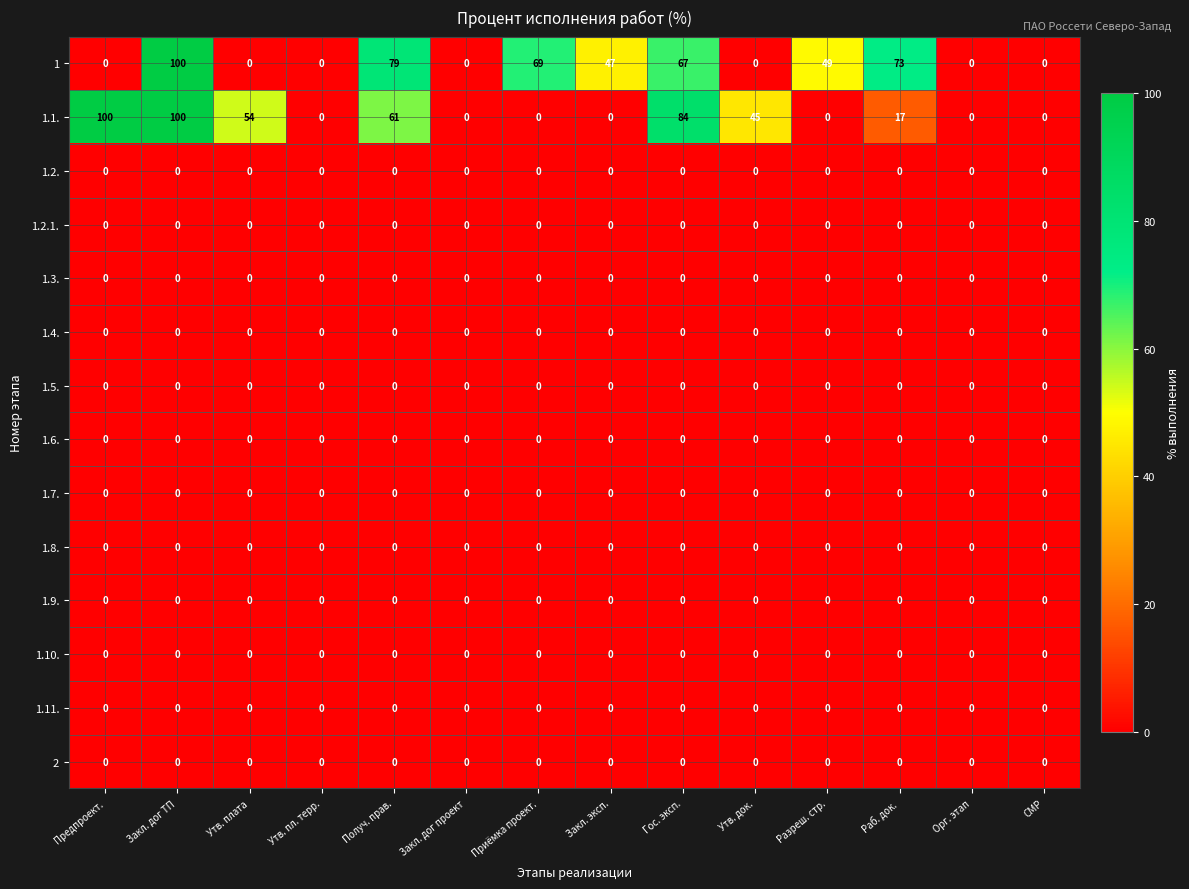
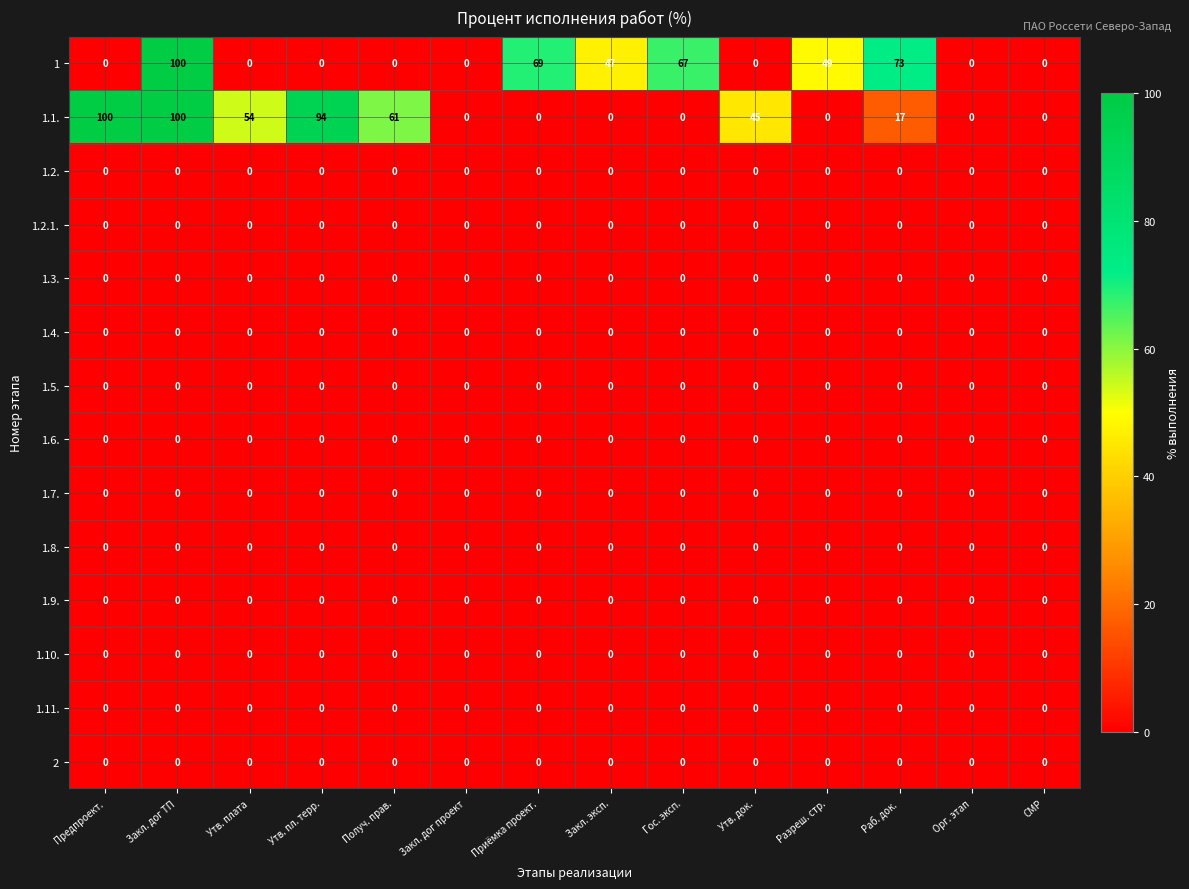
  {
    "1": {
      "Предпроект.": 0,
      "Закл. дог ТП": 100,
      "Утв. плата": 0,
      "Утв. пл. терр.": 0,
-     "Получ. прав.": 79,
+     "Получ. прав.": 0,
      "Закл. дог проект": 0,
      "Приёмка проект.": 69,
      "Закл. эксп.": 47,
      "Гос. эксп.": 67,
      "Утв. док.": 0,
      "Разреш. стр.": 49,
      "Раб. док.": 73,
      "Орг. этап": 0,
      "СМР": 0
    },
    "1.1.": {
      "Предпроект.": 100,
      "Закл. дог ТП": 100,
      "Утв. плата": 54,
-     "Утв. пл. терр.": 0,
+     "Утв. пл. терр.": 94,
      "Получ. прав.": 61,
      "Закл. дог проект": 0,
      "Приёмка проект.": 0,
      "Закл. эксп.": 0,
-     "Гос. эксп.": 84,
+     "Гос. эксп.": 0,
      "Утв. док.": 45,
      "Разреш. стр.": 0,
      "Раб. док.": 17,
      "Орг. этап": 0,
      "СМР": 0
    },
    "1.2.": {
      "Предпроект.": 0,
      "Закл. дог ТП": 0,
      "Утв. плата": 0,
      "Утв. пл. терр.": 0,
      "Получ. прав.": 0,
      "Закл. дог проект": 0,
      "Приёмка проект.": 0,
      "Закл. эксп.": 0,
      "Гос. эксп.": 0,
      "Утв. док.": 0,
      "Разреш. стр.": 0,
      "Раб. док.": 0,
      "Орг. этап": 0,
      "СМР": 0
    },
    "1.2.1.": {
      "Предпроект.": 0,
      "Закл. дог ТП": 0,
      "Утв. плата": 0,
      "Утв. пл. терр.": 0,
      "Получ. прав.": 0,
      "Закл. дог проект": 0,
      "Приёмка проект.": 0,
      "Закл. эксп.": 0,
      "Гос. эксп.": 0,
      "Утв. док.": 0,
      "Разреш. стр.": 0,
      "Раб. док.": 0,
      "Орг. этап": 0,
      "СМР": 0
    },
    "1.3.": {
      "Предпроект.": 0,
      "Закл. дог ТП": 0,
      "Утв. плата": 0,
      "Утв. пл. терр.": 0,
      "Получ. прав.": 0,
      "Закл. дог проект": 0,
      "Приёмка проект.": 0,
      "Закл. эксп.": 0,
      "Гос. эксп.": 0,
      "Утв. док.": 0,
      "Разреш. стр.": 0,
      "Раб. док.": 0,
      "Орг. этап": 0,
      "СМР": 0
    },
    "1.4.": {
      "Предпроект.": 0,
      "Закл. дог ТП": 0,
      "Утв. плата": 0,
      "Утв. пл. терр.": 0,
      "Получ. прав.": 0,
      "Закл. дог проект": 0,
      "Приёмка проект.": 0,
      "Закл. эксп.": 0,
      "Гос. эксп.": 0,
      "Утв. док.": 0,
      "Разреш. стр.": 0,
      "Раб. док.": 0,
      "Орг. этап": 0,
      "СМР": 0
    },
    "1.5.": {
      "Предпроект.": 0,
      "Закл. дог ТП": 0,
      "Утв. плата": 0,
      "Утв. пл. терр.": 0,
      "Получ. прав.": 0,
      "Закл. дог проект": 0,
      "Приёмка проект.": 0,
      "Закл. эксп.": 0,
      "Гос. эксп.": 0,
      "Утв. док.": 0,
      "Разреш. стр.": 0,
      "Раб. док.": 0,
      "Орг. этап": 0,
      "СМР": 0
    },
    "1.6.": {
      "Предпроект.": 0,
      "Закл. дог ТП": 0,
      "Утв. плата": 0,
      "Утв. пл. терр.": 0,
      "Получ. прав.": 0,
      "Закл. дог проект": 0,
      "Приёмка проект.": 0,
      "Закл. эксп.": 0,
      "Гос. эксп.": 0,
      "Утв. док.": 0,
      "Разреш. стр.": 0,
      "Раб. док.": 0,
      "Орг. этап": 0,
      "СМР": 0
    },
    "1.7.": {
      "Предпроект.": 0,
      "Закл. дог ТП": 0,
      "Утв. плата": 0,
      "Утв. пл. терр.": 0,
      "Получ. прав.": 0,
      "Закл. дог проект": 0,
      "Приёмка проект.": 0,
      "Закл. эксп.": 0,
      "Гос. эксп.": 0,
      "Утв. док.": 0,
      "Разреш. стр.": 0,
      "Раб. док.": 0,
      "Орг. этап": 0,
      "СМР": 0
    },
    "1.8.": {
      "Предпроект.": 0,
      "Закл. дог ТП": 0,
      "Утв. плата": 0,
      "Утв. пл. терр.": 0,
      "Получ. прав.": 0,
      "Закл. дог проект": 0,
      "Приёмка проект.": 0,
      "Закл. эксп.": 0,
      "Гос. эксп.": 0,
      "Утв. док.": 0,
      "Разреш. стр.": 0,
      "Раб. док.": 0,
      "Орг. этап": 0,
      "СМР": 0
    },
    "1.9.": {
      "Предпроект.": 0,
      "Закл. дог ТП": 0,
      "Утв. плата": 0,
      "Утв. пл. терр.": 0,
      "Получ. прав.": 0,
      "Закл. дог проект": 0,
      "Приёмка проект.": 0,
      "Закл. эксп.": 0,
      "Гос. эксп.": 0,
      "Утв. док.": 0,
      "Разреш. стр.": 0,
      "Раб. док.": 0,
      "Орг. этап": 0,
      "СМР": 0
    },
    "1.10.": {
      "Предпроект.": 0,
      "Закл. дог ТП": 0,
      "Утв. плата": 0,
      "Утв. пл. терр.": 0,
      "Получ. прав.": 0,
      "Закл. дог проект": 0,
      "Приёмка проект.": 0,
      "Закл. эксп.": 0,
      "Гос. эксп.": 0,
      "Утв. док.": 0,
      "Разреш. стр.": 0,
      "Раб. док.": 0,
      "Орг. этап": 0,
      "СМР": 0
    },
    "1.11.": {
      "Предпроект.": 0,
      "Закл. дог ТП": 0,
      "Утв. плата": 0,
      "Утв. пл. терр.": 0,
      "Получ. прав.": 0,
      "Закл. дог проект": 0,
      "Приёмка проект.": 0,
      "Закл. эксп.": 0,
      "Гос. эксп.": 0,
      "Утв. док.": 0,
      "Разреш. стр.": 0,
      "Раб. док.": 0,
      "Орг. этап": 0,
      "СМР": 0
    },
    "2": {
      "Предпроект.": 0,
      "Закл. дог ТП": 0,
      "Утв. плата": 0,
      "Утв. пл. терр.": 0,
      "Получ. прав.": 0,
      "Закл. дог проект": 0,
      "Приёмка проект.": 0,
      "Закл. эксп.": 0,
      "Гос. эксп.": 0,
      "Утв. док.": 0,
      "Разреш. стр.": 0,
      "Раб. док.": 0,
      "Орг. этап": 0,
      "СМР": 0
    }
  }
